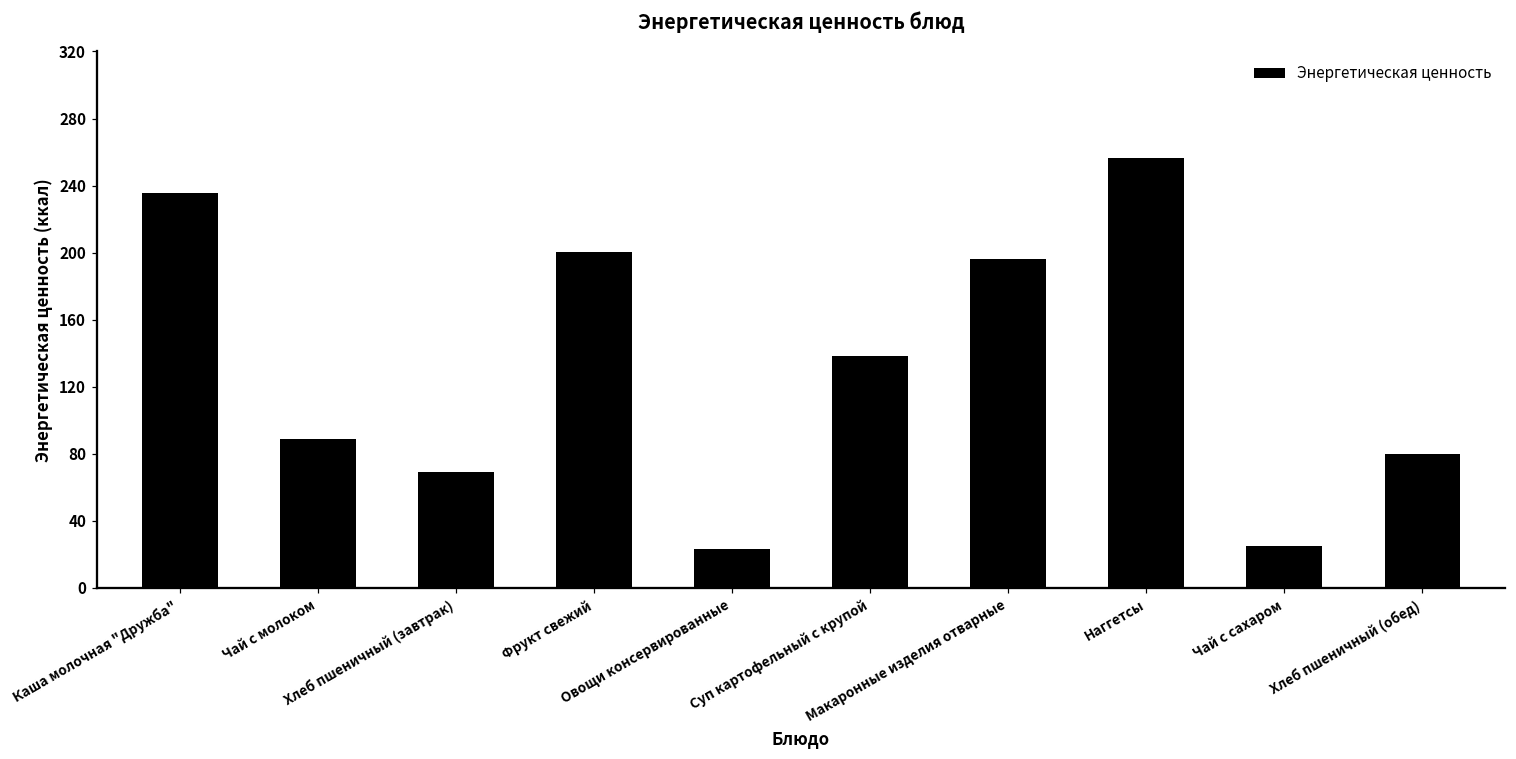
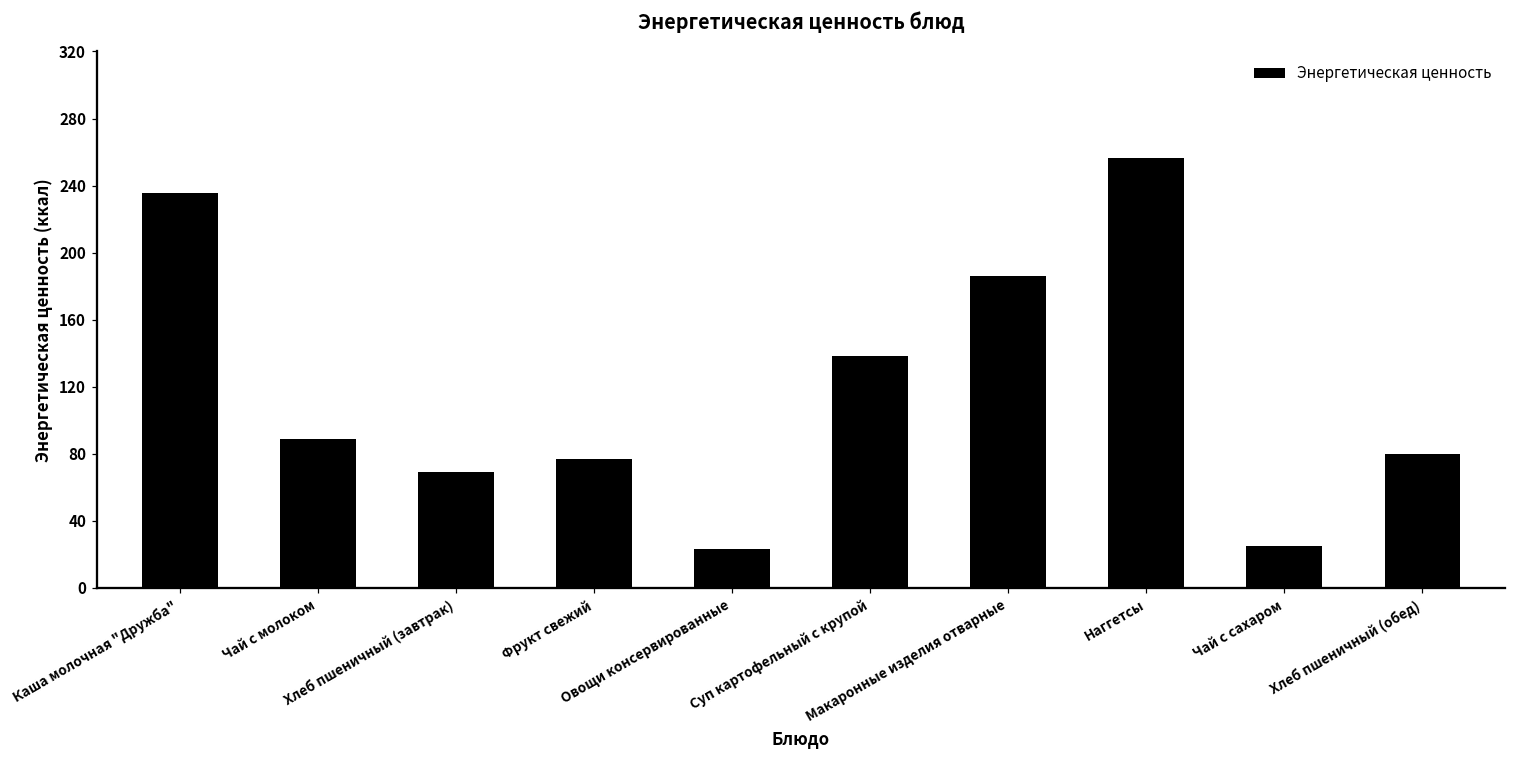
  {
    "Каша молочная \"Дружба\"": 236,
    "Чай с молоком": 89,
    "Хлеб пшеничный (завтрак)": 69,
-   "Фрукт свежий": 201,
+   "Фрукт свежий": 77,
    "Овощи консервированные": 23,
    "Суп картофельный с крупой": 138,
-   "Макаронные изделия отварные": 196,
+   "Макаронные изделия отварные": 186,
    "Наггетсы": 256,
    "Чай с сахаром": 25,
    "Хлеб пшеничный (обед)": 80
  }
